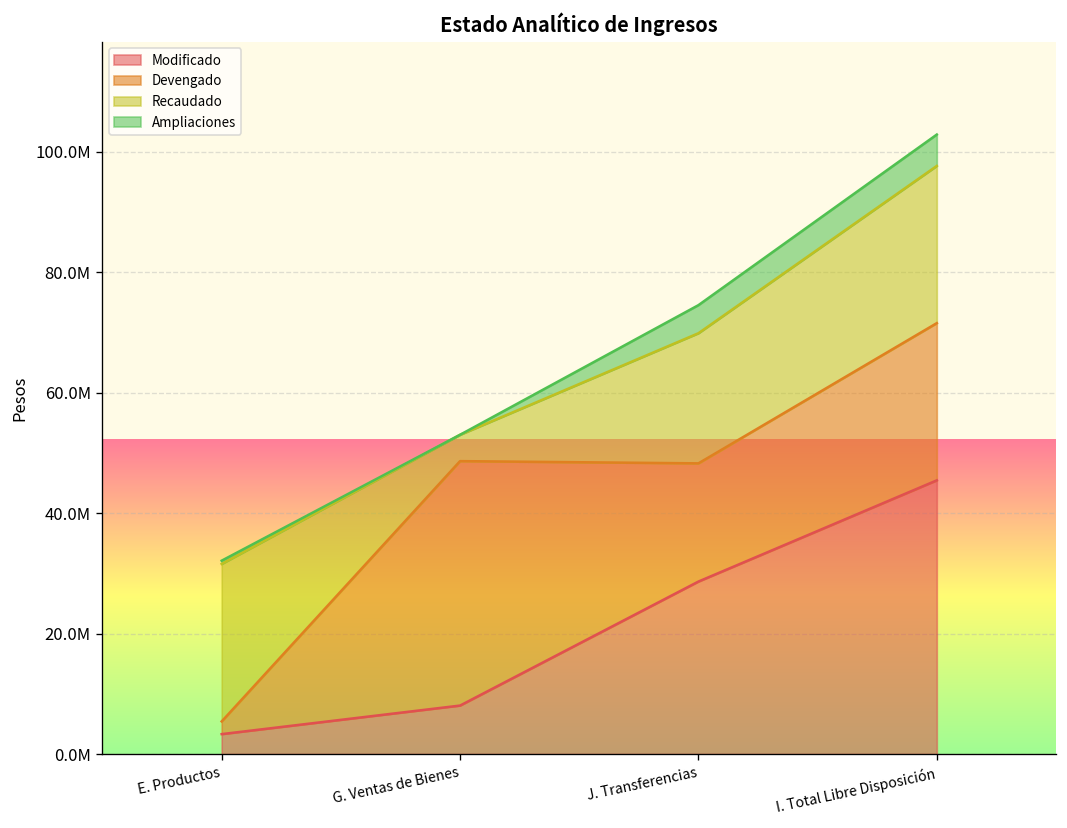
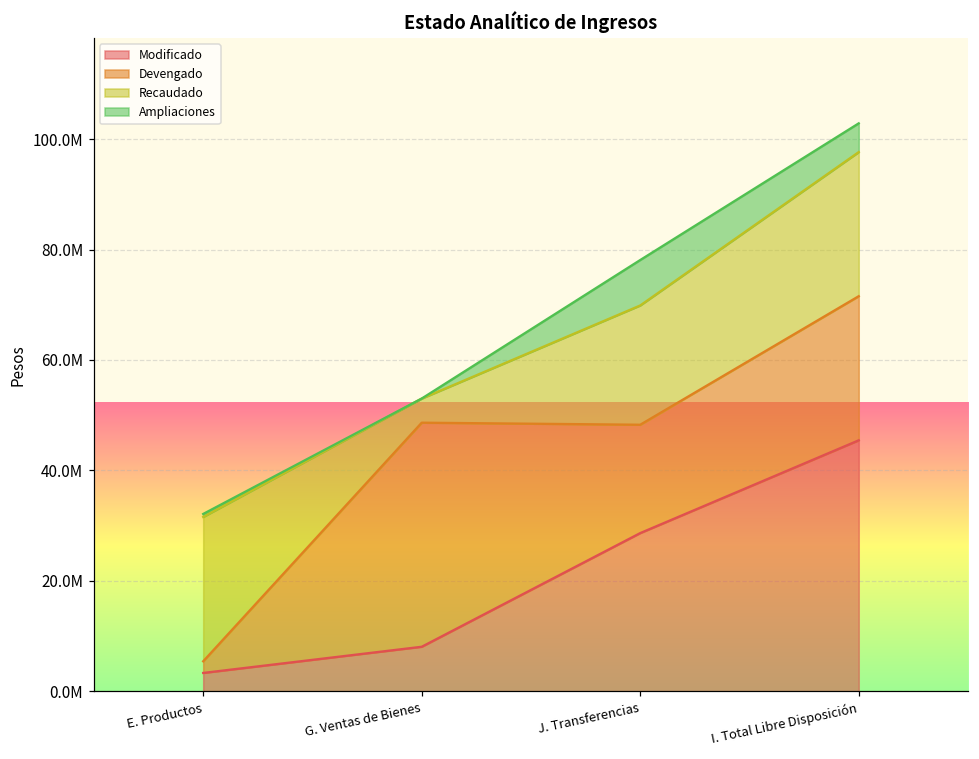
  {
    "Modificado": {
      "E. Productos": 3000000,
      "G. Ventas de Bienes": 8000000,
      "J. Transferencias": 29000000,
      "I. Total Libre Disposición": 45000000
    },
    "Devengado": {
      "E. Productos": 2000000,
      "G. Ventas de Bienes": 41000000,
      "J. Transferencias": 20000000,
      "I. Total Libre Disposición": 26000000
    },
    "Recaudado": {
      "E. Productos": 26000000,
      "J. Transferencias": 22000000,
      "I. Total Libre Disposición": 26000000
    },
    "Ampliaciones": {
      "E. Productos": 1000000,
-     "J. Transferencias": 5000000,
+     "J. Transferencias": 8000000,
      "I. Total Libre Disposición": 5000000
    }
  }
